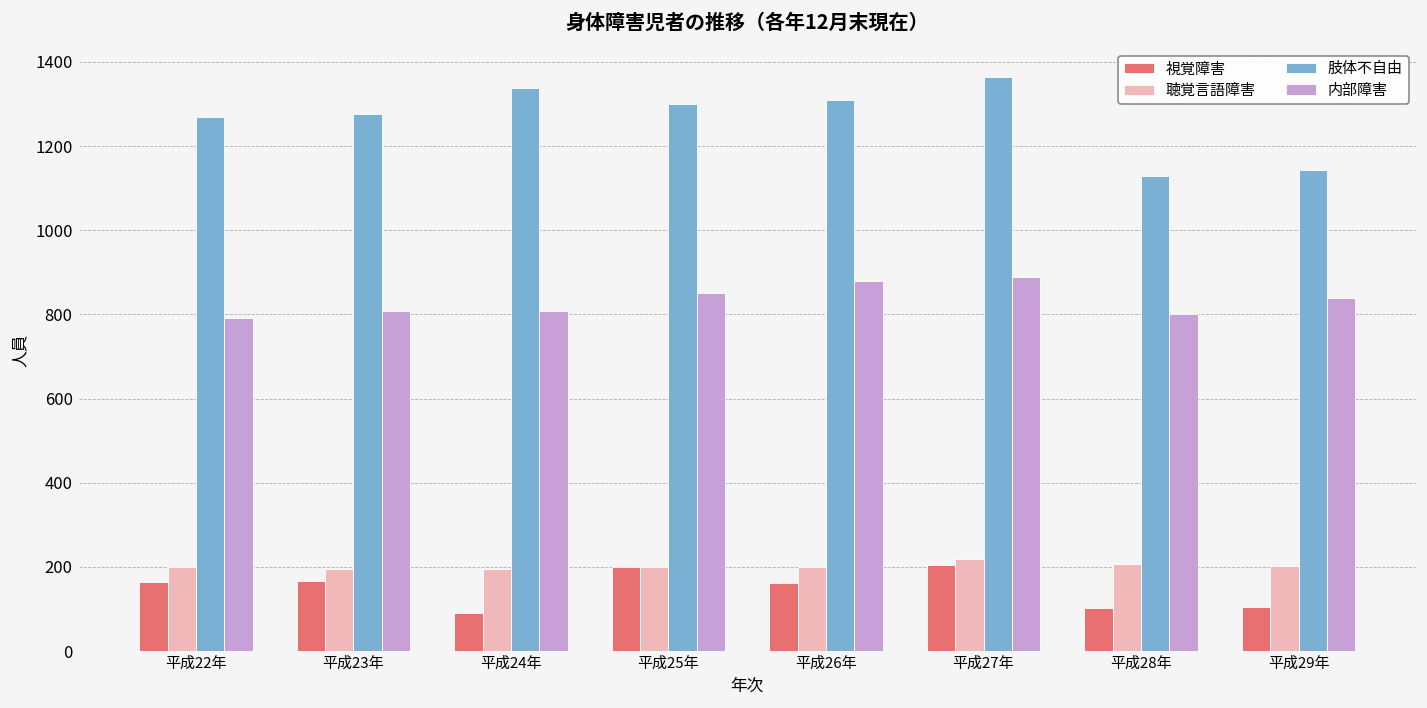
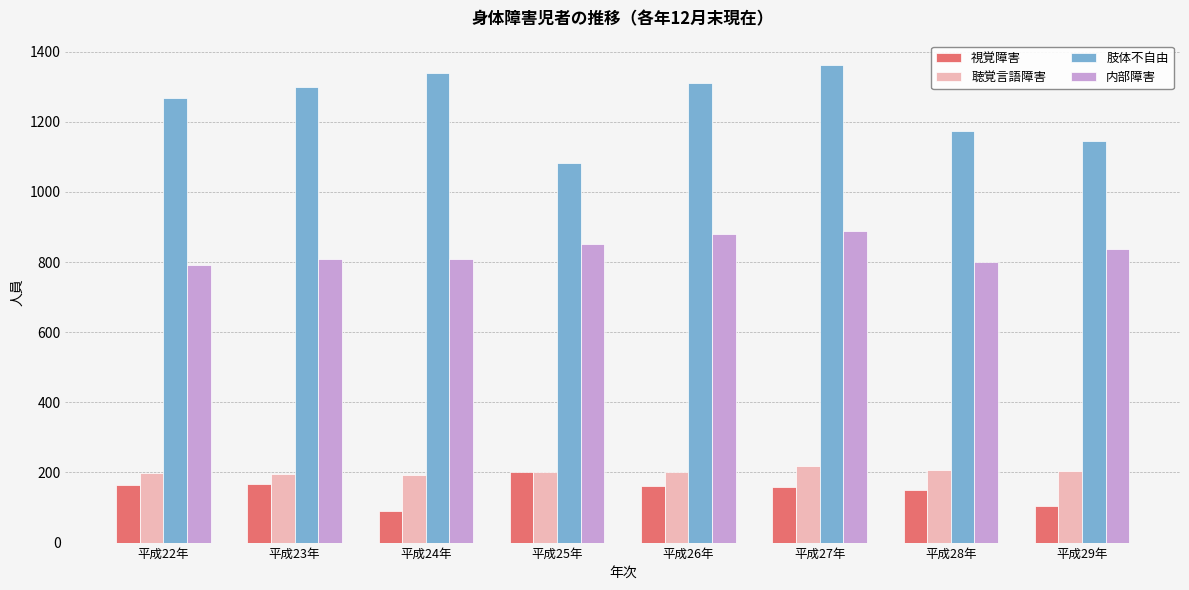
  {
    "視覚障害": {
      "平成22年": 160,
      "平成23年": 170,
      "平成24年": 90,
      "平成25年": 200,
      "平成26年": 160,
-     "平成27年": 200,
-     "平成28年": 100,
+     "平成27年": 160,
+     "平成28年": 150,
      "平成29年": 110
    },
    "肢体不自由": {
      "平成22年": 1270,
-     "平成23年": 1280,
+     "平成23年": 1300,
      "平成24年": 1340,
-     "平成25年": 1300,
+     "平成25年": 1080,
      "平成26年": 1310,
      "平成27年": 1360,
-     "平成28年": 1130,
+     "平成28年": 1170,
      "平成29年": 1140
    }
  }
